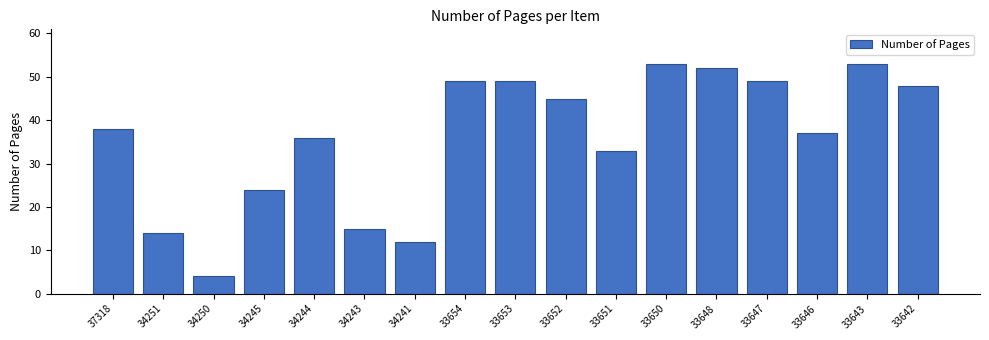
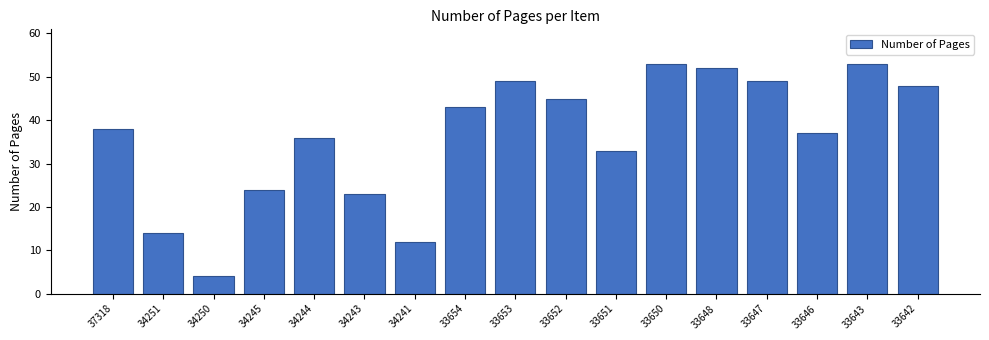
  {
    "37318": 38,
    "34251": 14,
    "34250": 4,
    "34245": 24,
    "34244": 36,
-   "34243": 15,
+   "34243": 23,
    "34241": 12,
-   "33654": 49,
+   "33654": 43,
    "33653": 49,
    "33652": 45,
    "33651": 33,
    "33650": 53,
    "33648": 52,
    "33647": 49,
    "33646": 37,
    "33643": 53,
    "33642": 48
  }
